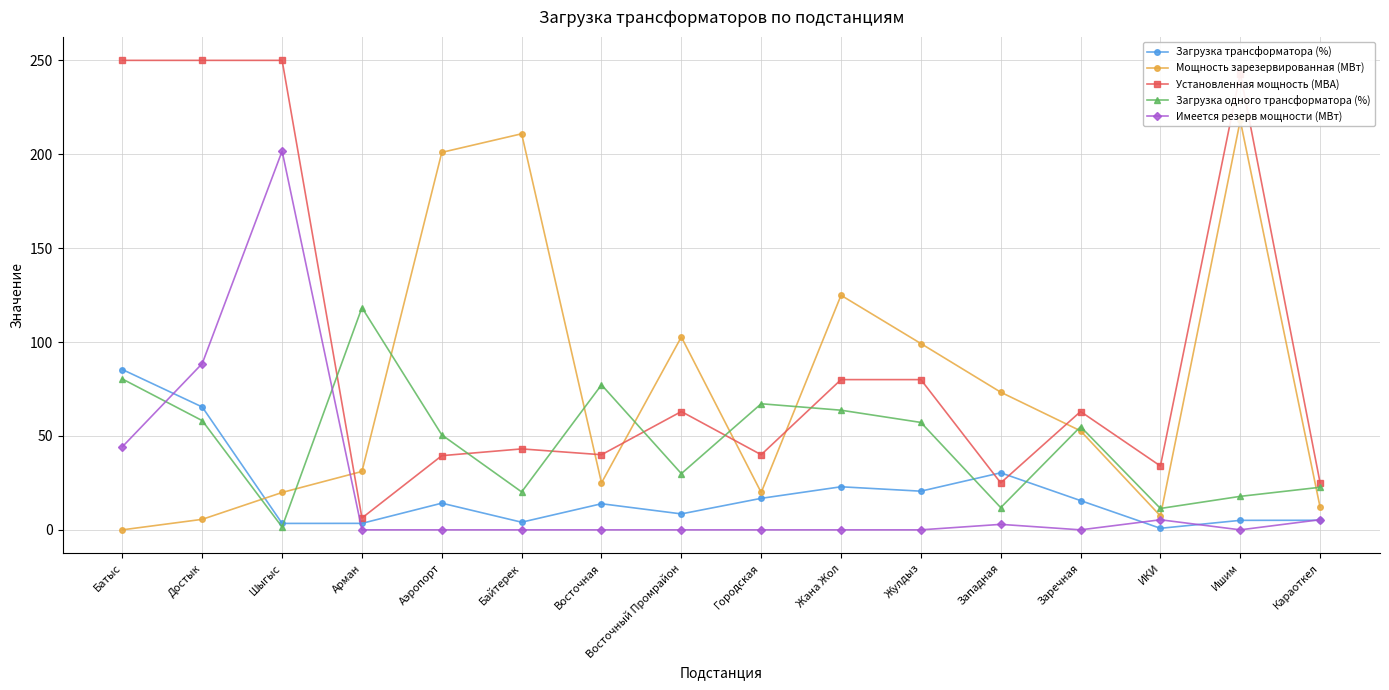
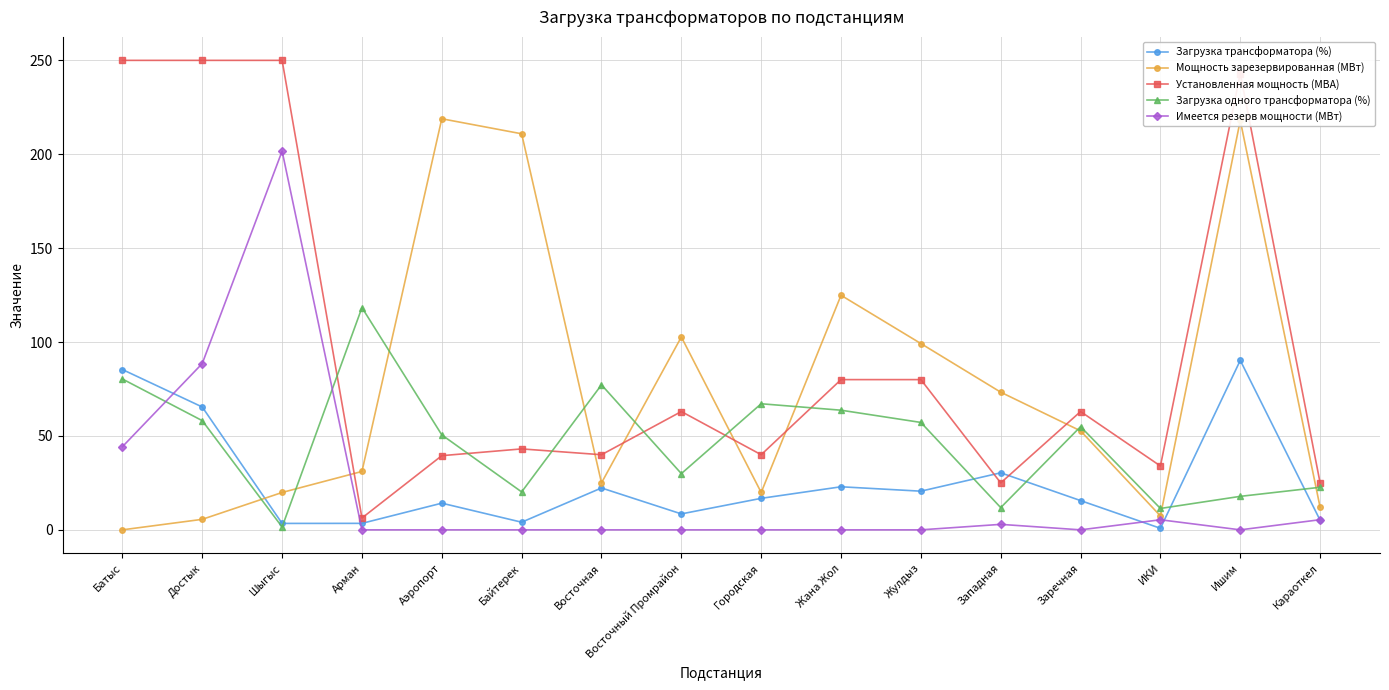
  {
    "Загрузка трансформатора (%)": {
      "Батыс": 85,
      "Достык": 65,
      "Шыгыс": 3,
      "Арман": 3,
      "Аэропорт": 14,
      "Байтерек": 4,
-     "Восточная": 14,
+     "Восточная": 22,
      "Восточный Промрайон": 8,
      "Городская": 17,
      "Жана Жол": 23,
      "Жулдыз": 21,
      "Западная": 30,
      "Заречная": 16,
      "ИКИ": 1,
-     "Ишим": 5
+     "Ишим": 90
    },
    "Мощность зарезервированная (МВт)": {
      "Батыс": 0,
      "Достык": 6,
      "Шыгыс": 20,
      "Арман": 31,
-     "Аэропорт": 201,
+     "Аэропорт": 219,
      "Байтерек": 211,
      "Восточная": 25,
      "Восточный Промрайон": 103,
      "Городская": 20,
      "Жана Жол": 125,
      "Жулдыз": 99,
      "Западная": 73,
      "Заречная": 53,
      "ИКИ": 7,
      "Караоткел": 12
    },
    "Установленная мощность (МВА)": {
      "Батыс": 250,
      "Достык": 250,
      "Шыгыс": 250,
      "Арман": 6,
      "Аэропорт": 40,
      "Байтерек": 43,
      "Восточная": 40,
      "Восточный Промрайон": 63,
      "Городская": 40,
      "Жана Жол": 80,
      "Жулдыз": 80,
      "Западная": 25,
      "Заречная": 63,
      "ИКИ": 34,
      "Караоткел": 25
    },
    "Загрузка одного трансформатора (%)": {
      "Батыс": 80,
      "Достык": 58,
      "Шыгыс": 2,
      "Арман": 118,
      "Аэропорт": 51,
      "Байтерек": 20,
      "Восточная": 77,
      "Восточный Промрайон": 30,
      "Городская": 67,
      "Жана Жол": 64,
      "Жулдыз": 57,
      "Западная": 12,
      "Заречная": 55,
      "ИКИ": 11,
      "Ишим": 18,
      "Караоткел": 23
    },
    "Имеется резерв мощности (МВт)": {
      "Батыс": 44,
      "Достык": 89,
      "Шыгыс": 202,
      "Арман": 0,
      "Аэропорт": 0,
      "Байтерек": 0,
      "Восточная": 0,
      "Восточный Промрайон": 0,
      "Городская": 0,
      "Жана Жол": 0,
      "Жулдыз": 0,
      "Западная": 3,
      "Заречная": 0,
      "ИКИ": 5,
      "Ишим": 0
    }
  }
